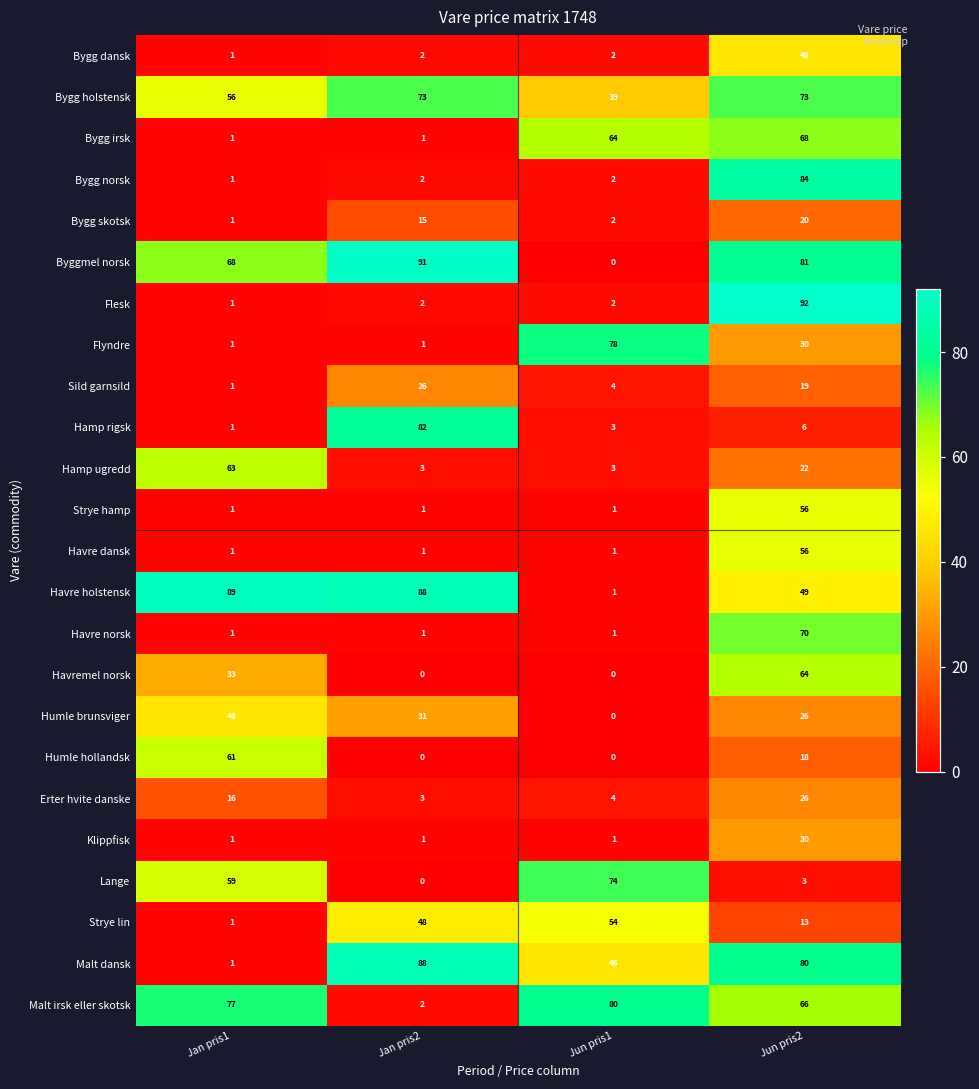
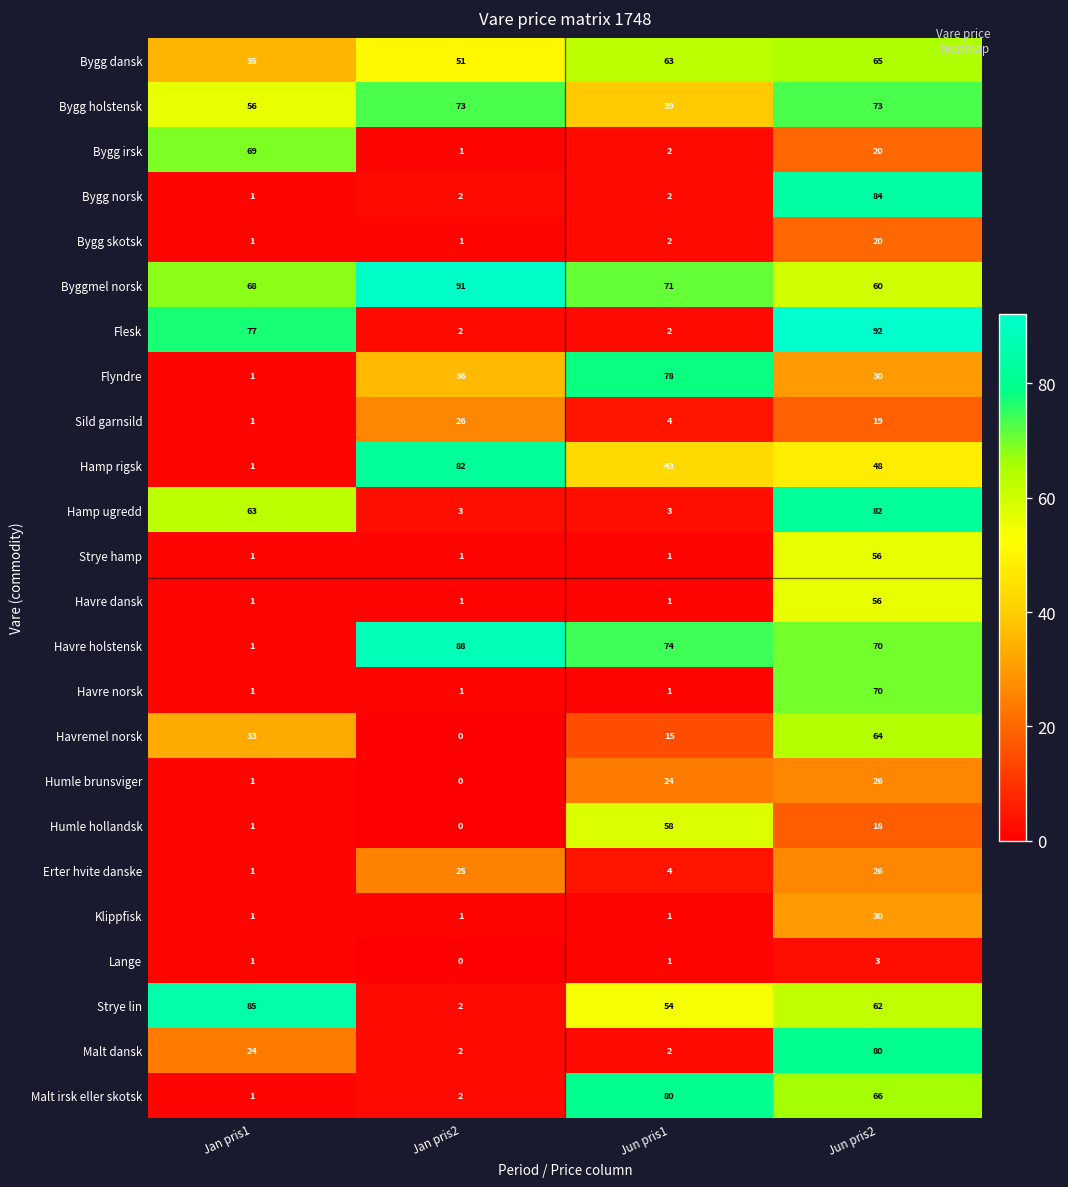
  {
    "Bygg dansk": {
-     "Jan pris1": 1,
-     "Jan pris2": 2,
-     "Jun pris1": 2,
-     "Jun pris2": 46
+     "Jan pris1": 35,
+     "Jan pris2": 51,
+     "Jun pris1": 63,
+     "Jun pris2": 65
    },
    "Bygg holstensk": {
      "Jan pris1": 56,
      "Jan pris2": 73,
      "Jun pris1": 39,
      "Jun pris2": 73
    },
    "Bygg irsk": {
-     "Jan pris1": 1,
+     "Jan pris1": 69,
      "Jan pris2": 1,
-     "Jun pris1": 64,
-     "Jun pris2": 68
+     "Jun pris1": 2,
+     "Jun pris2": 20
    },
    "Bygg norsk": {
      "Jan pris1": 1,
      "Jan pris2": 2,
      "Jun pris1": 2,
      "Jun pris2": 84
    },
    "Bygg skotsk": {
      "Jan pris1": 1,
-     "Jan pris2": 15,
+     "Jan pris2": 1,
      "Jun pris1": 2,
      "Jun pris2": 20
    },
    "Byggmel norsk": {
      "Jan pris1": 68,
      "Jan pris2": 91,
-     "Jun pris1": 0,
-     "Jun pris2": 81
+     "Jun pris1": 71,
+     "Jun pris2": 60
    },
    "Flesk": {
-     "Jan pris1": 1,
+     "Jan pris1": 77,
      "Jan pris2": 2,
      "Jun pris1": 2,
      "Jun pris2": 92
    },
    "Flyndre": {
      "Jan pris1": 1,
-     "Jan pris2": 1,
+     "Jan pris2": 36,
      "Jun pris1": 78,
      "Jun pris2": 30
    },
    "Sild garnsild": {
      "Jan pris1": 1,
      "Jan pris2": 26,
      "Jun pris1": 4,
      "Jun pris2": 19
    },
    "Hamp rigsk": {
      "Jan pris1": 1,
      "Jan pris2": 82,
-     "Jun pris1": 3,
-     "Jun pris2": 6
+     "Jun pris1": 43,
+     "Jun pris2": 48
    },
    "Hamp ugredd": {
      "Jan pris1": 63,
      "Jan pris2": 3,
      "Jun pris1": 3,
-     "Jun pris2": 22
+     "Jun pris2": 82
    },
    "Strye hamp": {
      "Jan pris1": 1,
      "Jan pris2": 1,
      "Jun pris1": 1,
      "Jun pris2": 56
    },
    "Havre dansk": {
      "Jan pris1": 1,
      "Jan pris2": 1,
      "Jun pris1": 1,
      "Jun pris2": 56
    },
    "Havre holstensk": {
-     "Jan pris1": 89,
+     "Jan pris1": 1,
      "Jan pris2": 88,
-     "Jun pris1": 1,
-     "Jun pris2": 49
+     "Jun pris1": 74,
+     "Jun pris2": 70
    },
    "Havre norsk": {
      "Jan pris1": 1,
      "Jan pris2": 1,
      "Jun pris1": 1,
      "Jun pris2": 70
    },
    "Havremel norsk": {
      "Jan pris1": 33,
      "Jan pris2": 0,
-     "Jun pris1": 0,
+     "Jun pris1": 15,
      "Jun pris2": 64
    },
    "Humle brunsviger": {
-     "Jan pris1": 46,
-     "Jan pris2": 31,
-     "Jun pris1": 0,
+     "Jan pris1": 1,
+     "Jan pris2": 0,
+     "Jun pris1": 24,
      "Jun pris2": 26
    },
    "Humle hollandsk": {
-     "Jan pris1": 61,
+     "Jan pris1": 1,
      "Jan pris2": 0,
-     "Jun pris1": 0,
+     "Jun pris1": 58,
      "Jun pris2": 18
    },
    "Erter hvite danske": {
-     "Jan pris1": 16,
-     "Jan pris2": 3,
+     "Jan pris1": 1,
+     "Jan pris2": 25,
      "Jun pris1": 4,
      "Jun pris2": 26
    },
    "Klippfisk": {
      "Jan pris1": 1,
      "Jan pris2": 1,
      "Jun pris1": 1,
      "Jun pris2": 30
    },
    "Lange": {
-     "Jan pris1": 59,
+     "Jan pris1": 1,
      "Jan pris2": 0,
-     "Jun pris1": 74,
+     "Jun pris1": 1,
      "Jun pris2": 3
    },
    "Strye lin": {
-     "Jan pris1": 1,
-     "Jan pris2": 48,
+     "Jan pris1": 85,
+     "Jan pris2": 2,
      "Jun pris1": 54,
-     "Jun pris2": 13
+     "Jun pris2": 62
    },
    "Malt dansk": {
-     "Jan pris1": 1,
-     "Jan pris2": 88,
-     "Jun pris1": 46,
+     "Jan pris1": 24,
+     "Jan pris2": 2,
+     "Jun pris1": 2,
      "Jun pris2": 80
    },
    "Malt irsk eller skotsk": {
-     "Jan pris1": 77,
+     "Jan pris1": 1,
      "Jan pris2": 2,
      "Jun pris1": 80,
      "Jun pris2": 66
    }
  }
